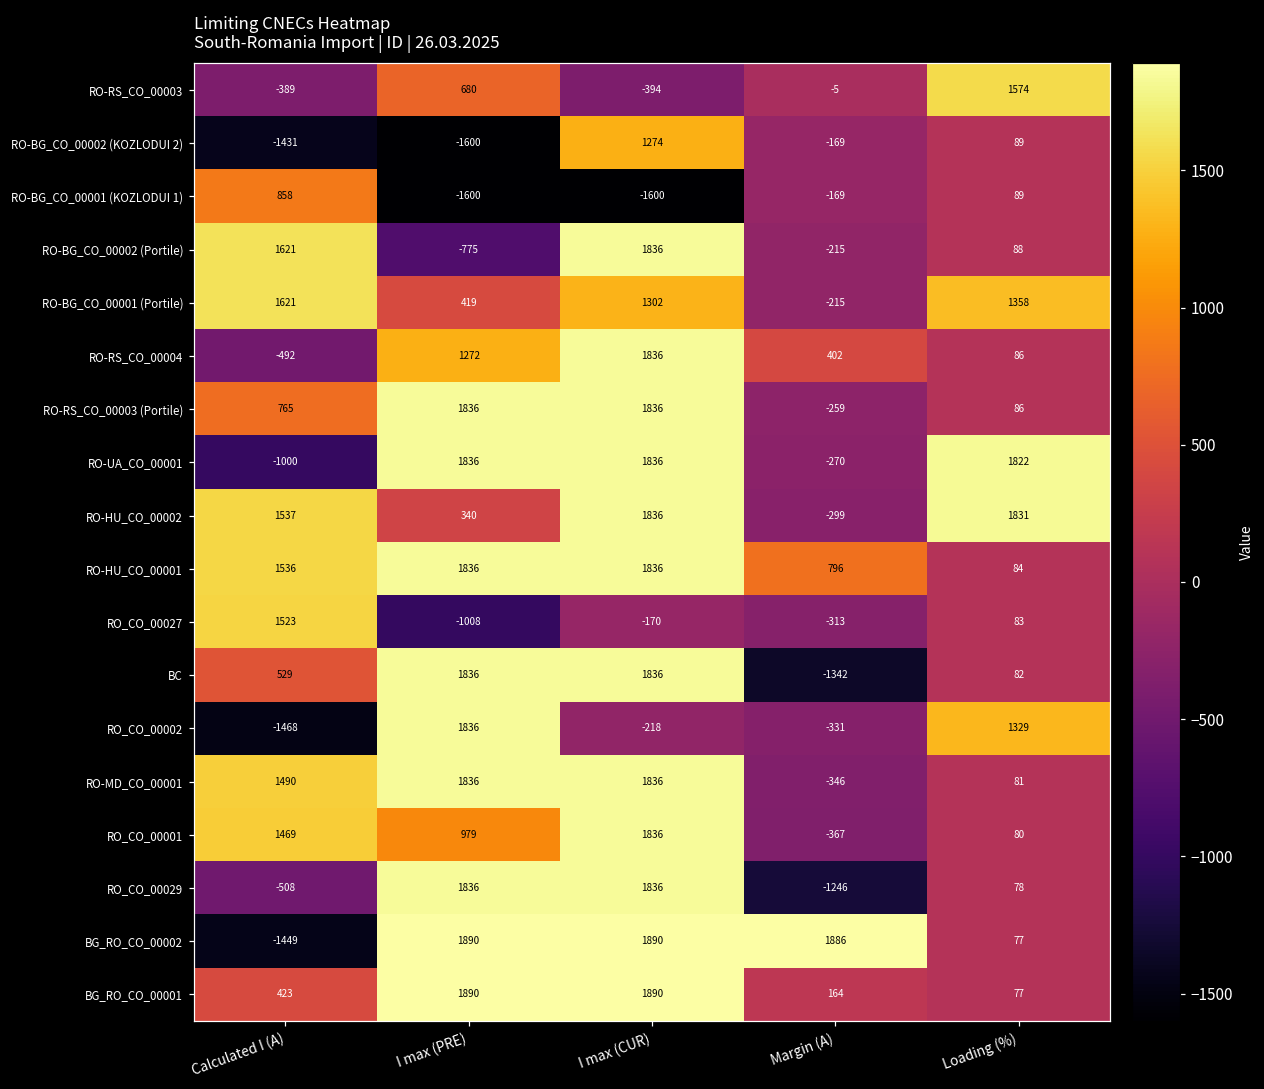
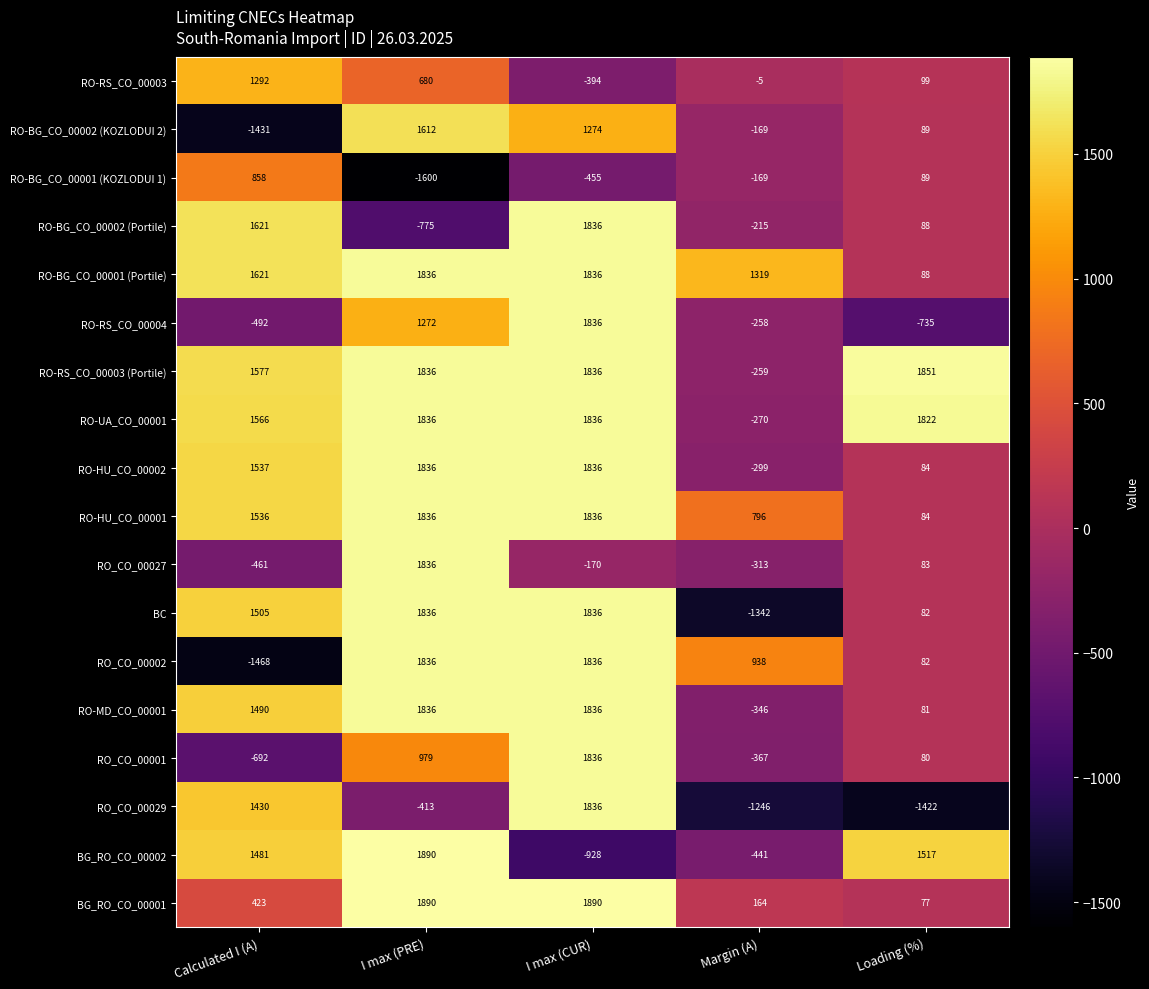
  {
    "RO-RS_CO_00003": {
-     "Calculated I (A)": -389,
+     "Calculated I (A)": 1292,
      "I max (PRE)": 680,
      "I max (CUR)": -394,
      "Margin (A)": -5,
-     "Loading (%)": 1574
+     "Loading (%)": 99
    },
    "RO-BG_CO_00002 (KOZLODUI 2)": {
      "Calculated I (A)": -1431,
-     "I max (PRE)": -1600,
+     "I max (PRE)": 1612,
      "I max (CUR)": 1274,
      "Margin (A)": -169,
      "Loading (%)": 89
    },
    "RO-BG_CO_00001 (KOZLODUI 1)": {
      "Calculated I (A)": 858,
      "I max (PRE)": -1600,
-     "I max (CUR)": -1600,
+     "I max (CUR)": -455,
      "Margin (A)": -169,
      "Loading (%)": 89
    },
    "RO-BG_CO_00002 (Portile)": {
      "Calculated I (A)": 1621,
      "I max (PRE)": -775,
      "I max (CUR)": 1836,
      "Margin (A)": -215,
      "Loading (%)": 88
    },
    "RO-BG_CO_00001 (Portile)": {
      "Calculated I (A)": 1621,
-     "I max (PRE)": 419,
-     "I max (CUR)": 1302,
-     "Margin (A)": -215,
-     "Loading (%)": 1358
+     "I max (PRE)": 1836,
+     "I max (CUR)": 1836,
+     "Margin (A)": 1319,
+     "Loading (%)": 88
    },
    "RO-RS_CO_00004": {
      "Calculated I (A)": -492,
      "I max (PRE)": 1272,
      "I max (CUR)": 1836,
-     "Margin (A)": 402,
-     "Loading (%)": 86
+     "Margin (A)": -258,
+     "Loading (%)": -735
    },
    "RO-RS_CO_00003 (Portile)": {
-     "Calculated I (A)": 765,
+     "Calculated I (A)": 1577,
      "I max (PRE)": 1836,
      "I max (CUR)": 1836,
      "Margin (A)": -259,
-     "Loading (%)": 86
+     "Loading (%)": 1851
    },
    "RO-UA_CO_00001": {
-     "Calculated I (A)": -1000,
+     "Calculated I (A)": 1566,
      "I max (PRE)": 1836,
      "I max (CUR)": 1836,
      "Margin (A)": -270,
      "Loading (%)": 1822
    },
    "RO-HU_CO_00002": {
      "Calculated I (A)": 1537,
-     "I max (PRE)": 340,
+     "I max (PRE)": 1836,
      "I max (CUR)": 1836,
      "Margin (A)": -299,
-     "Loading (%)": 1831
+     "Loading (%)": 84
    },
    "RO-HU_CO_00001": {
      "Calculated I (A)": 1536,
      "I max (PRE)": 1836,
      "I max (CUR)": 1836,
      "Margin (A)": 796,
      "Loading (%)": 84
    },
    "RO_CO_00027": {
-     "Calculated I (A)": 1523,
-     "I max (PRE)": -1008,
+     "Calculated I (A)": -461,
+     "I max (PRE)": 1836,
      "I max (CUR)": -170,
      "Margin (A)": -313,
      "Loading (%)": 83
    },
    "BC": {
-     "Calculated I (A)": 529,
+     "Calculated I (A)": 1505,
      "I max (PRE)": 1836,
      "I max (CUR)": 1836,
      "Margin (A)": -1342,
      "Loading (%)": 82
    },
    "RO_CO_00002": {
      "Calculated I (A)": -1468,
      "I max (PRE)": 1836,
-     "I max (CUR)": -218,
-     "Margin (A)": -331,
-     "Loading (%)": 1329
+     "I max (CUR)": 1836,
+     "Margin (A)": 938,
+     "Loading (%)": 82
    },
    "RO-MD_CO_00001": {
      "Calculated I (A)": 1490,
      "I max (PRE)": 1836,
      "I max (CUR)": 1836,
      "Margin (A)": -346,
      "Loading (%)": 81
    },
    "RO_CO_00001": {
-     "Calculated I (A)": 1469,
+     "Calculated I (A)": -692,
      "I max (PRE)": 979,
      "I max (CUR)": 1836,
      "Margin (A)": -367,
      "Loading (%)": 80
    },
    "RO_CO_00029": {
-     "Calculated I (A)": -508,
-     "I max (PRE)": 1836,
+     "Calculated I (A)": 1430,
+     "I max (PRE)": -413,
      "I max (CUR)": 1836,
      "Margin (A)": -1246,
-     "Loading (%)": 78
+     "Loading (%)": -1422
    },
    "BG_RO_CO_00002": {
-     "Calculated I (A)": -1449,
+     "Calculated I (A)": 1481,
      "I max (PRE)": 1890,
-     "I max (CUR)": 1890,
-     "Margin (A)": 1886,
-     "Loading (%)": 77
+     "I max (CUR)": -928,
+     "Margin (A)": -441,
+     "Loading (%)": 1517
    },
    "BG_RO_CO_00001": {
      "Calculated I (A)": 423,
      "I max (PRE)": 1890,
      "I max (CUR)": 1890,
      "Margin (A)": 164,
      "Loading (%)": 77
    }
  }
